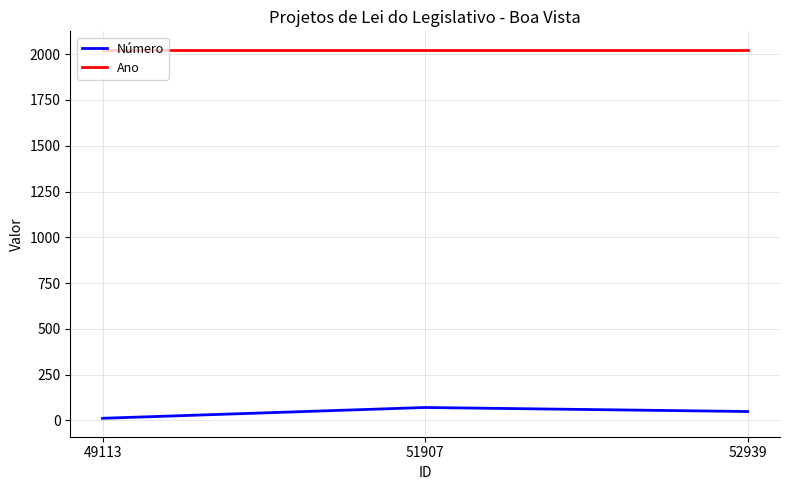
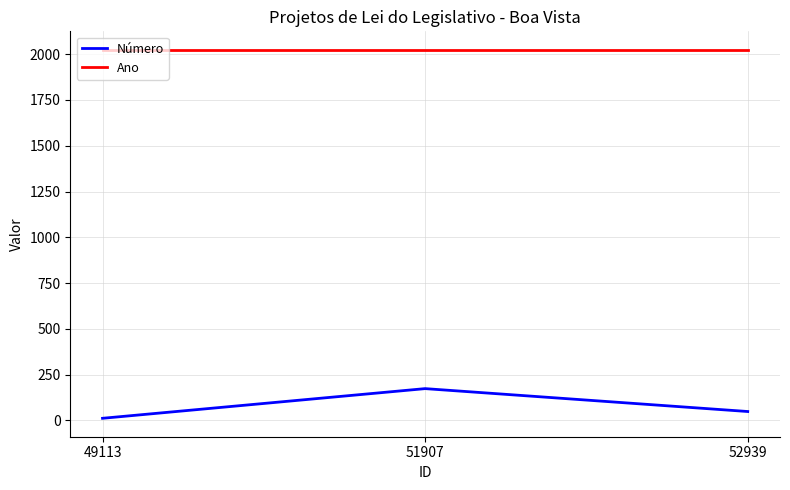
  {
    "Número": {
      "49113": 10,
-     "51907": 70,
+     "51907": 170,
      "52939": 50
    },
    "Ano": {
      "51907": 2020,
      "52939": 2020
    }
  }
